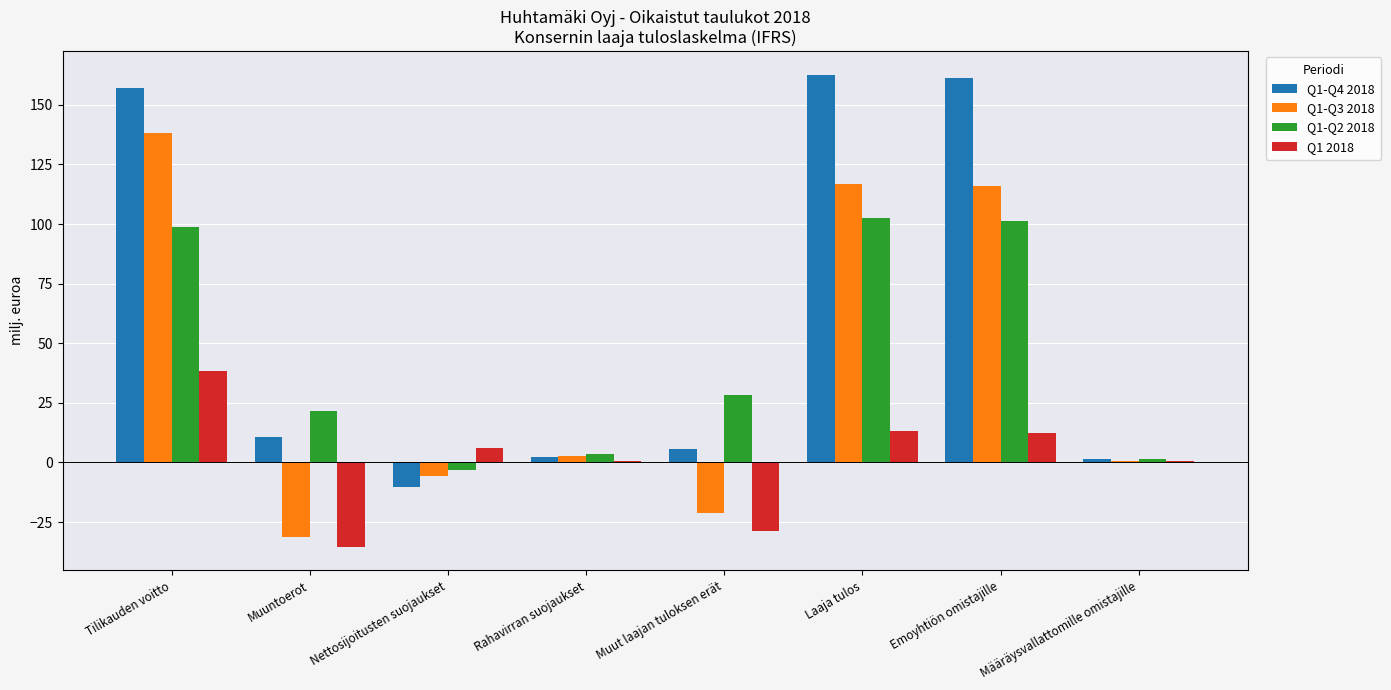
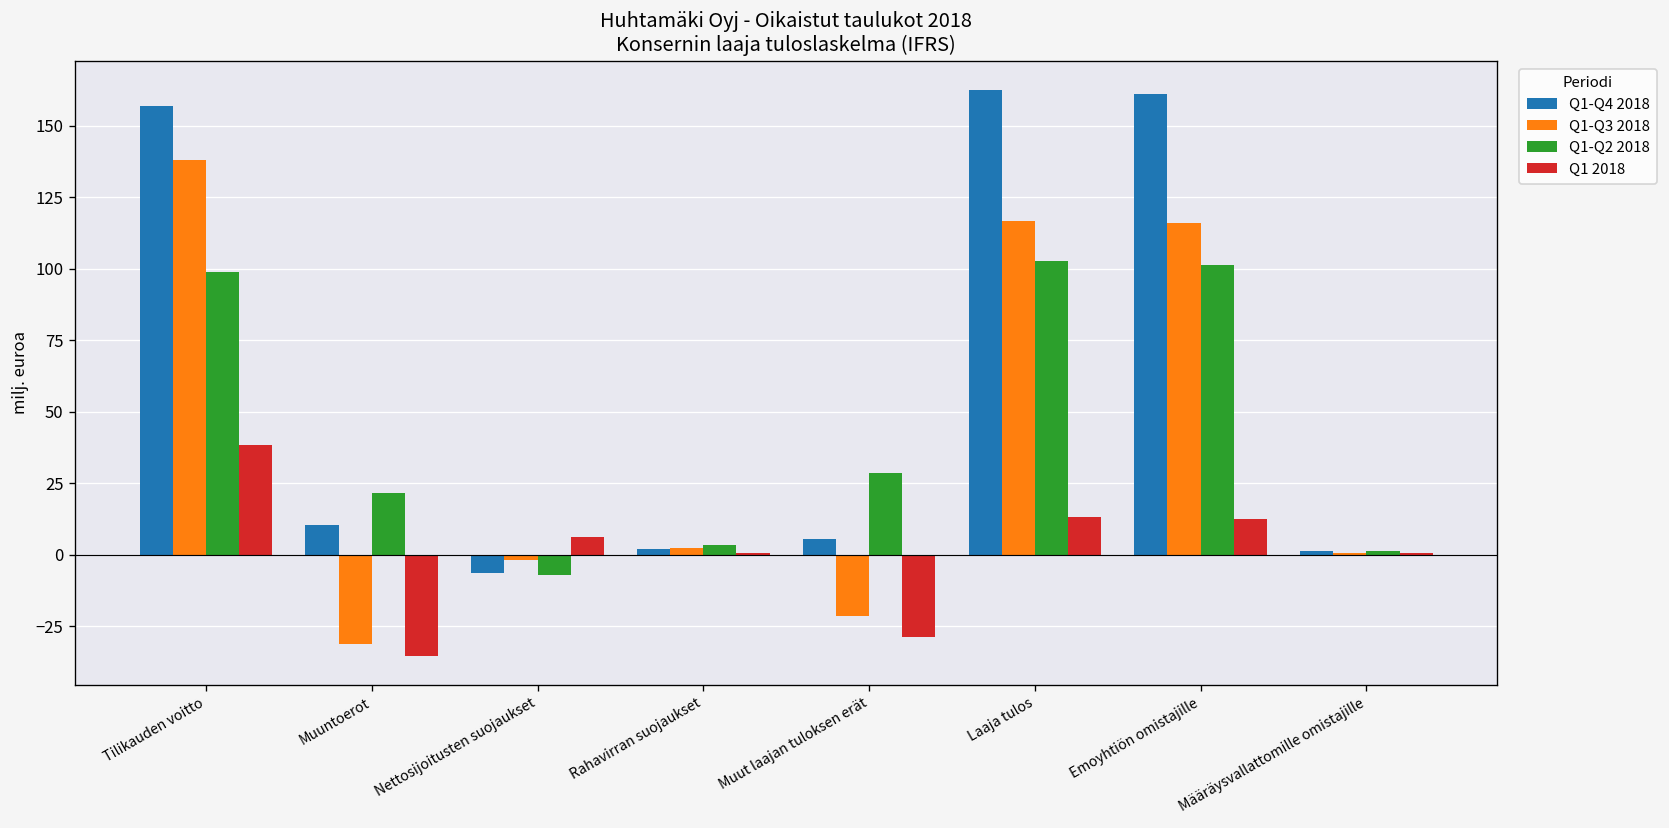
  {
    "Q1-Q4 2018": {
      "Tilikauden voitto": 157,
      "Muuntoerot": 11,
-     "Nettosijoitusten suojaukset": -10,
+     "Nettosijoitusten suojaukset": -6,
      "Rahavirran suojaukset": 2,
      "Muut laajan tuloksen erät": 6,
      "Laaja tulos": 163,
      "Emoyhtiön omistajille": 161,
      "Määräysvallattomille omistajille": 2
    },
    "Q1-Q3 2018": {
      "Tilikauden voitto": 138,
      "Muuntoerot": -31,
-     "Nettosijoitusten suojaukset": -6,
+     "Nettosijoitusten suojaukset": -2,
      "Rahavirran suojaukset": 3,
      "Muut laajan tuloksen erät": -21,
      "Laaja tulos": 117,
      "Emoyhtiön omistajille": 116
    },
    "Q1-Q2 2018": {
      "Tilikauden voitto": 99,
      "Muuntoerot": 22,
-     "Nettosijoitusten suojaukset": -3,
+     "Nettosijoitusten suojaukset": -7,
      "Rahavirran suojaukset": 3,
      "Muut laajan tuloksen erät": 29,
      "Laaja tulos": 103,
      "Emoyhtiön omistajille": 101,
      "Määräysvallattomille omistajille": 2
    },
    "Q1 2018": {
      "Tilikauden voitto": 38,
      "Muuntoerot": -35,
      "Nettosijoitusten suojaukset": 6,
      "Muut laajan tuloksen erät": -29,
      "Laaja tulos": 13,
      "Emoyhtiön omistajille": 13
    }
  }
